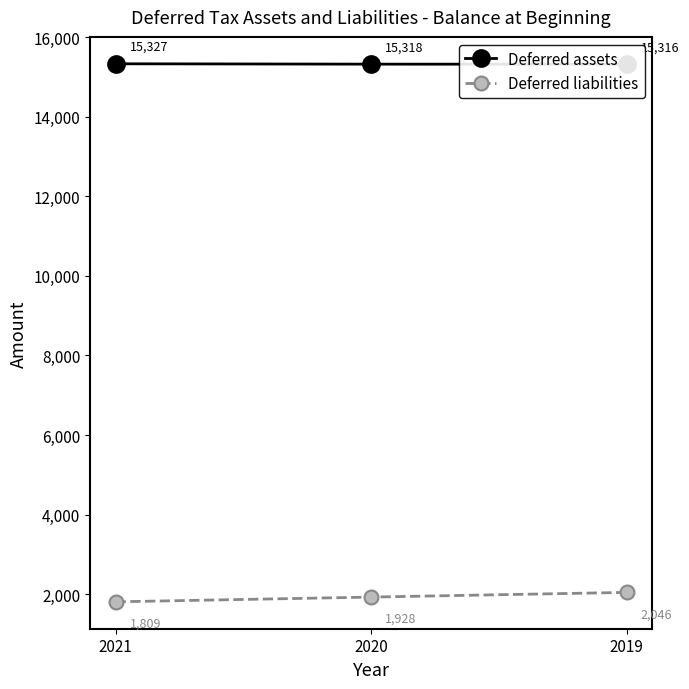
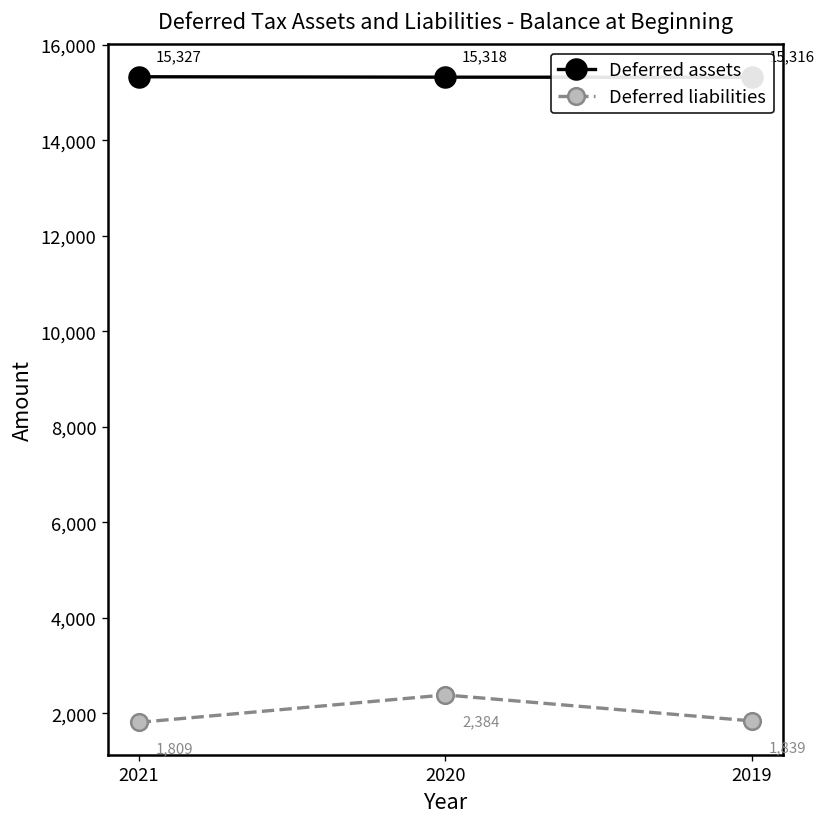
  {
    "Deferred assets": {
      "2021": "15,327",
      "2020": "15,318"
    },
    "Deferred liabilities": {
      "2021": "1,809",
-     "2020": "1,928",
-     "2019": "2,046"
+     "2020": "2,384",
+     "2019": "1,839"
    }
  }
